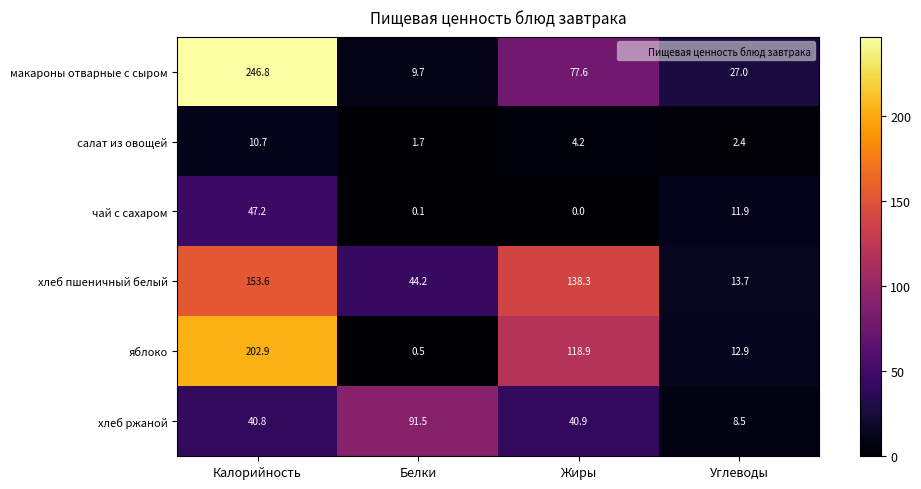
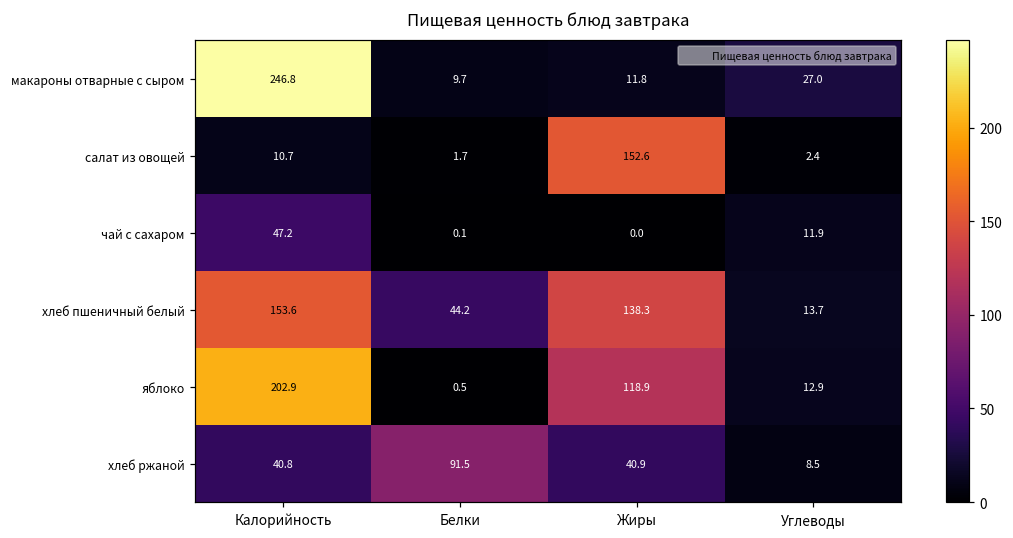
  {
    "макароны отварные с сыром": {
      "Калорийность": 246.8,
      "Белки": 9.7,
-     "Жиры": 77.6,
+     "Жиры": 11.8,
      "Углеводы": 27.0
    },
    "салат из овощей": {
      "Калорийность": 10.7,
      "Белки": 1.7,
-     "Жиры": 4.2,
+     "Жиры": 152.6,
      "Углеводы": 2.4
    },
    "чай с сахаром": {
      "Калорийность": 47.2,
      "Белки": 0.1,
      "Жиры": 0.0,
      "Углеводы": 11.9
    },
    "хлеб пшеничный белый": {
      "Калорийность": 153.6,
      "Белки": 44.2,
      "Жиры": 138.3,
      "Углеводы": 13.7
    },
    "яблоко": {
      "Калорийность": 202.9,
      "Белки": 0.5,
      "Жиры": 118.9,
      "Углеводы": 12.9
    },
    "хлеб ржаной": {
      "Калорийность": 40.8,
      "Белки": 91.5,
      "Жиры": 40.9,
      "Углеводы": 8.5
    }
  }
